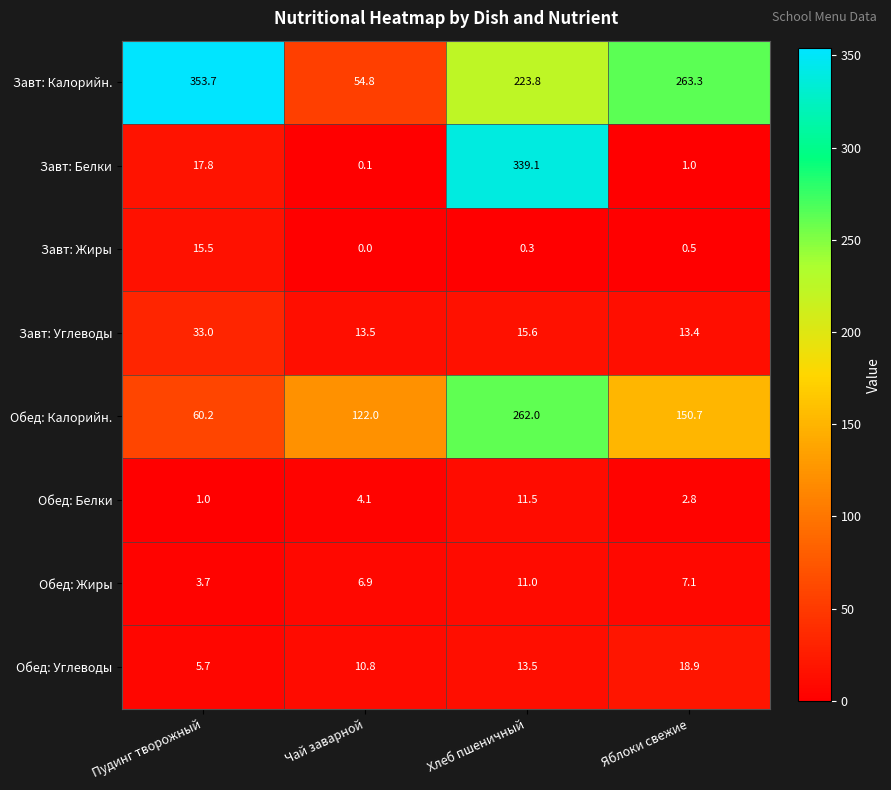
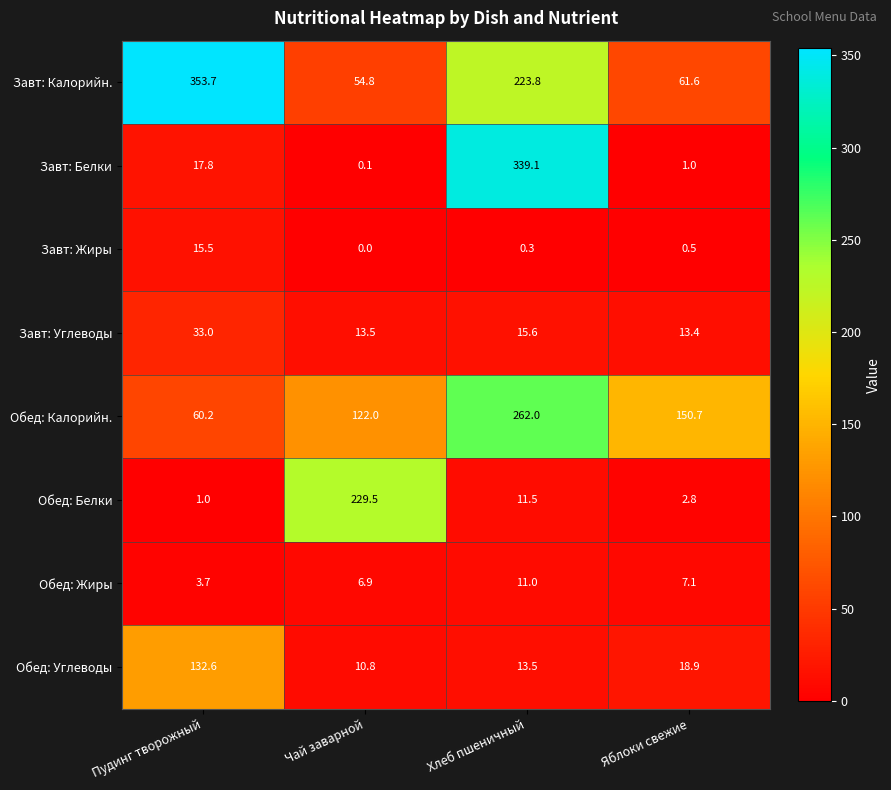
  {
    "Завт: Калорийн.": {
      "Пудинг творожный": 353.7,
      "Чай заварной": 54.8,
      "Хлеб пшеничный": 223.8,
-     "Яблоки свежие": 263.3
+     "Яблоки свежие": 61.6
    },
    "Завт: Белки": {
      "Пудинг творожный": 17.8,
      "Чай заварной": 0.1,
      "Хлеб пшеничный": 339.1,
      "Яблоки свежие": 1.0
    },
    "Завт: Жиры": {
      "Пудинг творожный": 15.5,
      "Чай заварной": 0.0,
      "Хлеб пшеничный": 0.3,
      "Яблоки свежие": 0.5
    },
    "Завт: Углеводы": {
      "Пудинг творожный": 33.0,
      "Чай заварной": 13.5,
      "Хлеб пшеничный": 15.6,
      "Яблоки свежие": 13.4
    },
    "Обед: Калорийн.": {
      "Пудинг творожный": 60.2,
      "Чай заварной": 122.0,
      "Хлеб пшеничный": 262.0,
      "Яблоки свежие": 150.7
    },
    "Обед: Белки": {
      "Пудинг творожный": 1.0,
-     "Чай заварной": 4.1,
+     "Чай заварной": 229.5,
      "Хлеб пшеничный": 11.5,
      "Яблоки свежие": 2.8
    },
    "Обед: Жиры": {
      "Пудинг творожный": 3.7,
      "Чай заварной": 6.9,
      "Хлеб пшеничный": 11.0,
      "Яблоки свежие": 7.1
    },
    "Обед: Углеводы": {
-     "Пудинг творожный": 5.7,
+     "Пудинг творожный": 132.6,
      "Чай заварной": 10.8,
      "Хлеб пшеничный": 13.5,
      "Яблоки свежие": 18.9
    }
  }
